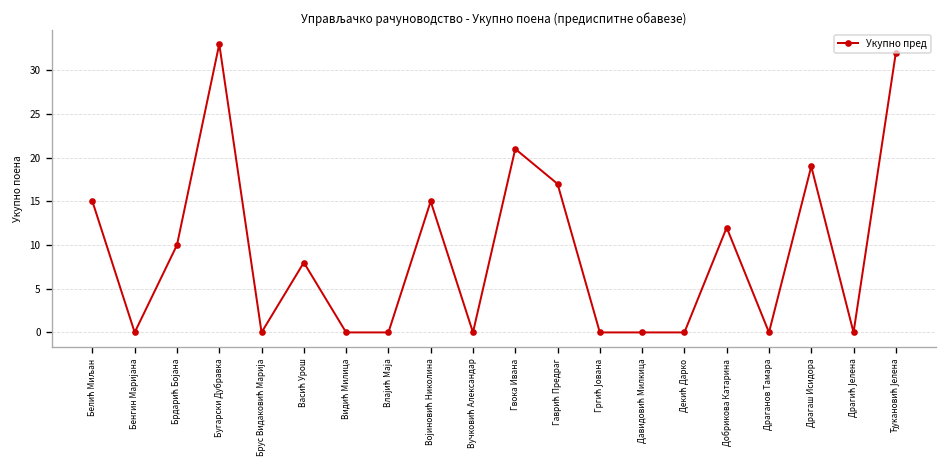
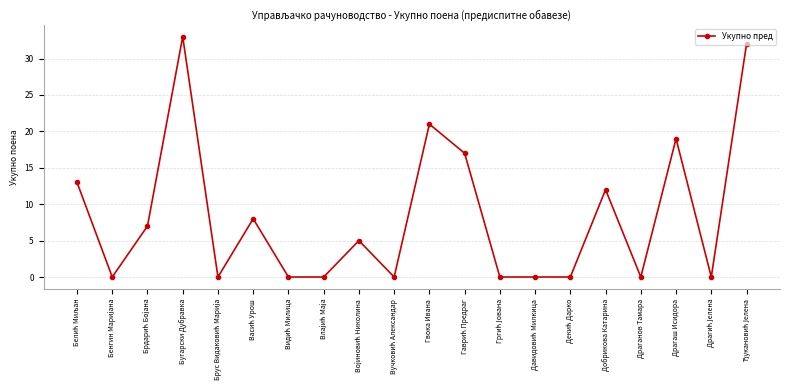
  {
-   "Белић Миљан": 15,
+   "Белић Миљан": 13,
    "Бенгин Маријана": 0,
-   "Брдарић Бојана": 10,
+   "Брдарић Бојана": 7,
    "Бугарски Дубравка": 33,
    "Брус Видаковић Марија": 0,
    "Васић Урош": 8,
    "Видић Милица": 0,
    "Влајић Маја": 0,
-   "Војиновић Николина": 15,
+   "Војиновић Николина": 5,
    "Вучковић Александар": 0,
    "Гвока Ивана": 21,
    "Гаврић Предраг": 17,
    "Гргић Јована": 0,
    "Давидовић Mилкица": 0,
    "Декић Дарко": 0,
    "Добрикова Катарина": 12,
    "Драганов Тамара": 0,
    "Драгаш Исидора": 19,
    "Драгић Јелена": 0
  }
